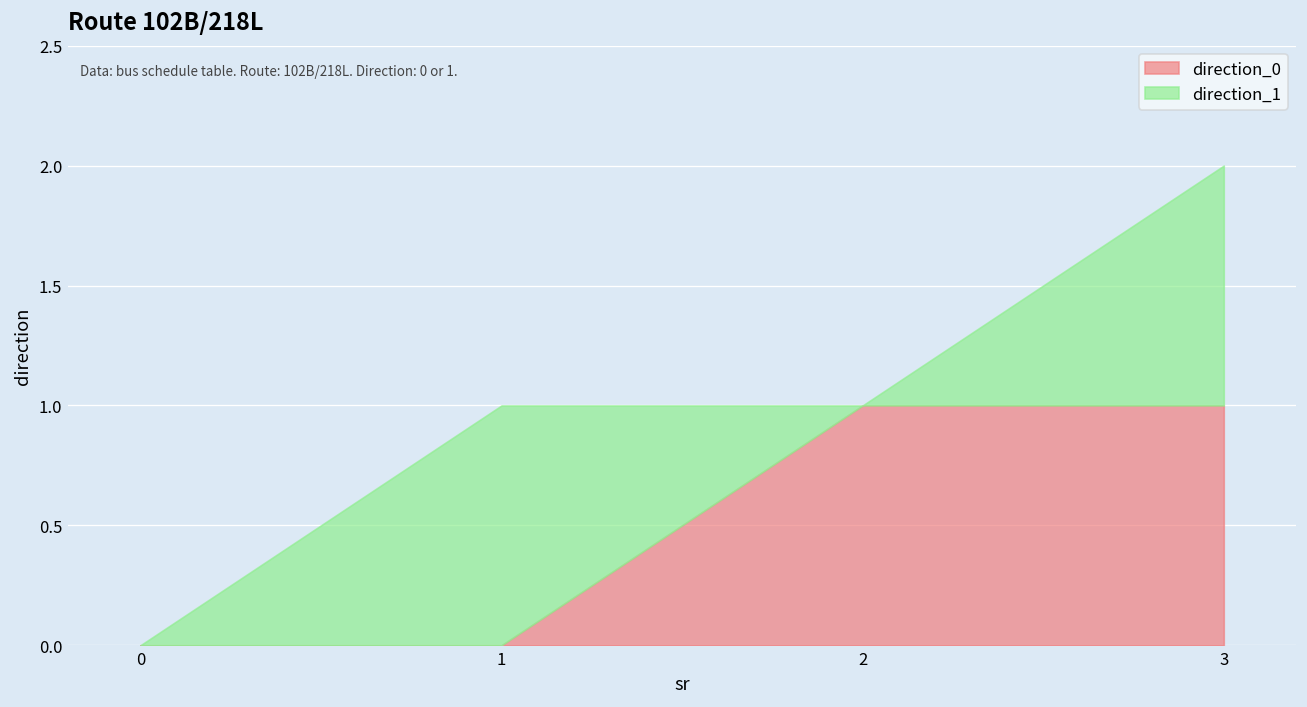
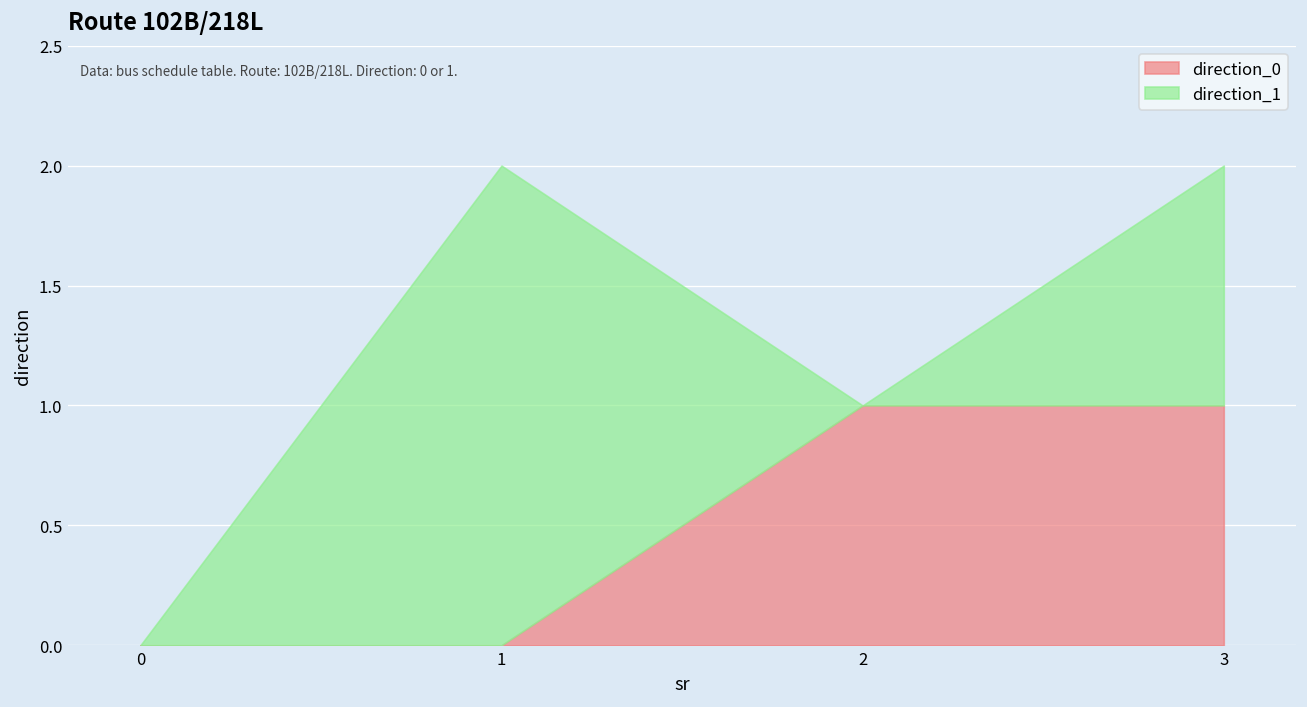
  {
    "direction_0": {
      "1": 0,
      "3": 1
    },
    "direction_1": {
-     "1": 1
+     "1": 2
    }
  }
